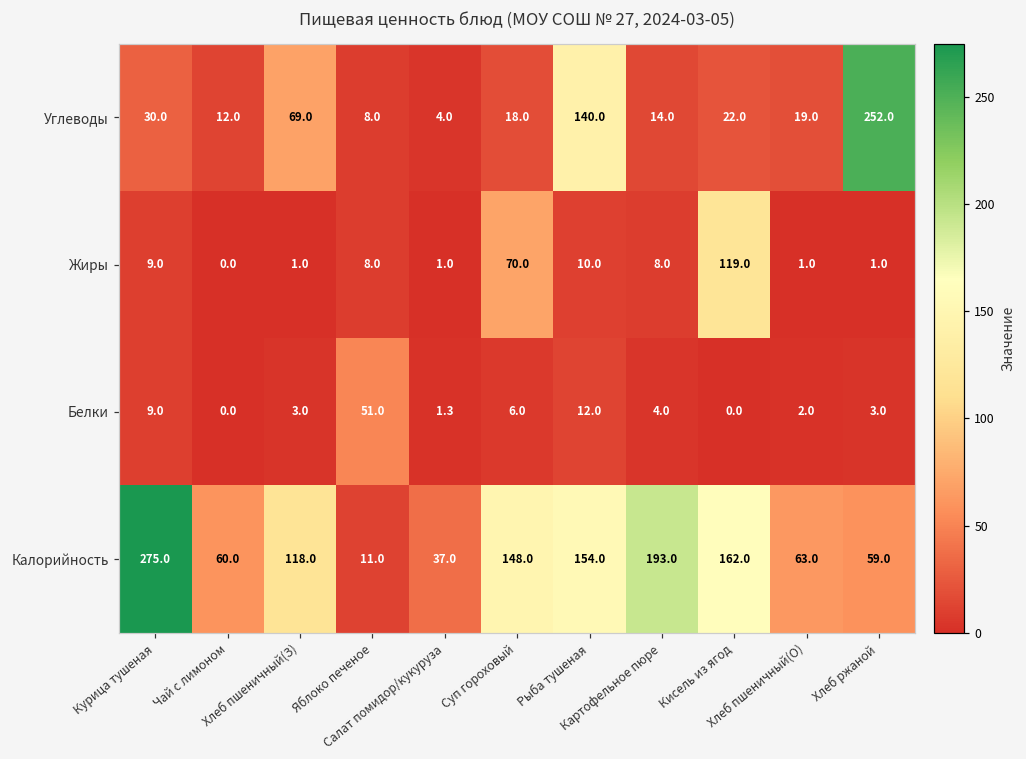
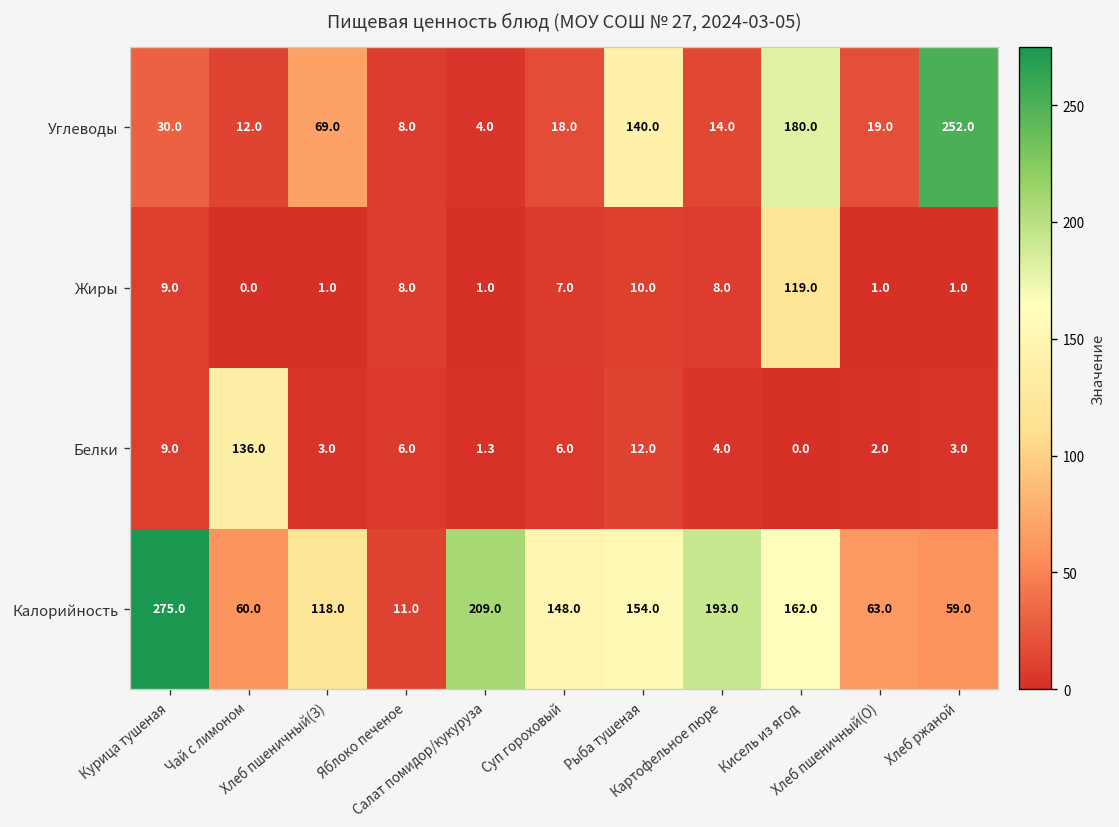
  {
    "Углеводы": {
      "Курица тушеная": 30.0,
      "Чай с лимоном": 12.0,
      "Хлеб пшеничный(З)": 69.0,
      "Яблоко печеное": 8.0,
      "Салат помидор/кукуруза": 4.0,
      "Суп гороховый": 18.0,
      "Рыба тушеная": 140.0,
      "Картофельное пюре": 14.0,
-     "Кисель из ягод": 22.0,
+     "Кисель из ягод": 180.0,
      "Хлеб пшеничный(О)": 19.0,
      "Хлеб ржаной": 252.0
    },
    "Жиры": {
      "Курица тушеная": 9.0,
      "Чай с лимоном": 0.0,
      "Хлеб пшеничный(З)": 1.0,
      "Яблоко печеное": 8.0,
      "Салат помидор/кукуруза": 1.0,
-     "Суп гороховый": 70.0,
+     "Суп гороховый": 7.0,
      "Рыба тушеная": 10.0,
      "Картофельное пюре": 8.0,
      "Кисель из ягод": 119.0,
      "Хлеб пшеничный(О)": 1.0,
      "Хлеб ржаной": 1.0
    },
    "Белки": {
      "Курица тушеная": 9.0,
-     "Чай с лимоном": 0.0,
+     "Чай с лимоном": 136.0,
      "Хлеб пшеничный(З)": 3.0,
-     "Яблоко печеное": 51.0,
+     "Яблоко печеное": 6.0,
      "Салат помидор/кукуруза": 1.3,
      "Суп гороховый": 6.0,
      "Рыба тушеная": 12.0,
      "Картофельное пюре": 4.0,
      "Кисель из ягод": 0.0,
      "Хлеб пшеничный(О)": 2.0,
      "Хлеб ржаной": 3.0
    },
    "Калорийность": {
      "Курица тушеная": 275.0,
      "Чай с лимоном": 60.0,
      "Хлеб пшеничный(З)": 118.0,
      "Яблоко печеное": 11.0,
-     "Салат помидор/кукуруза": 37.0,
+     "Салат помидор/кукуруза": 209.0,
      "Суп гороховый": 148.0,
      "Рыба тушеная": 154.0,
      "Картофельное пюре": 193.0,
      "Кисель из ягод": 162.0,
      "Хлеб пшеничный(О)": 63.0,
      "Хлеб ржаной": 59.0
    }
  }
